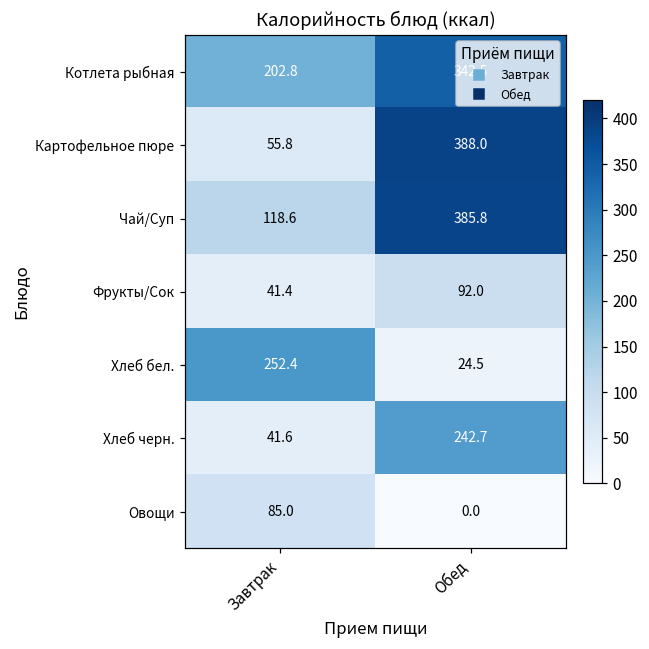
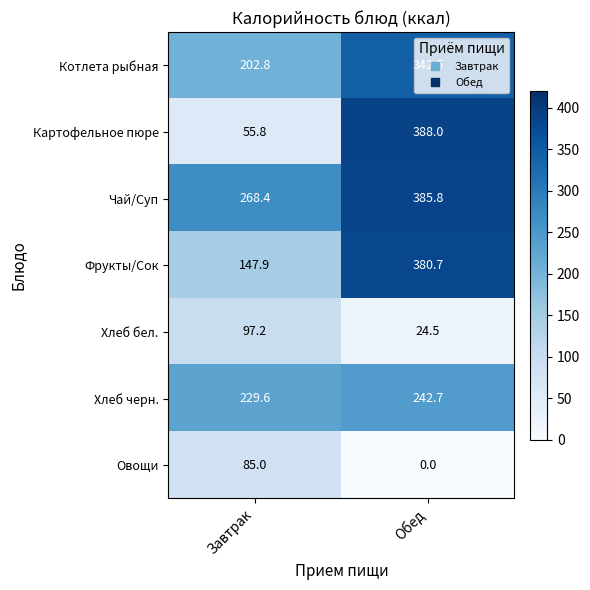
  {
    "Котлета рыбная": {
      "Завтрак": 202.8
    },
    "Картофельное пюре": {
      "Завтрак": 55.8,
      "Обед": 388.0
    },
    "Чай/Суп": {
-     "Завтрак": 118.6,
+     "Завтрак": 268.4,
      "Обед": 385.8
    },
    "Фрукты/Сок": {
-     "Завтрак": 41.4,
-     "Обед": 92.0
+     "Завтрак": 147.9,
+     "Обед": 380.7
    },
    "Хлеб бел.": {
-     "Завтрак": 252.4,
+     "Завтрак": 97.2,
      "Обед": 24.5
    },
    "Хлеб черн.": {
-     "Завтрак": 41.6,
+     "Завтрак": 229.6,
      "Обед": 242.7
    },
    "Овощи": {
      "Завтрак": 85.0,
      "Обед": 0.0
    }
  }
